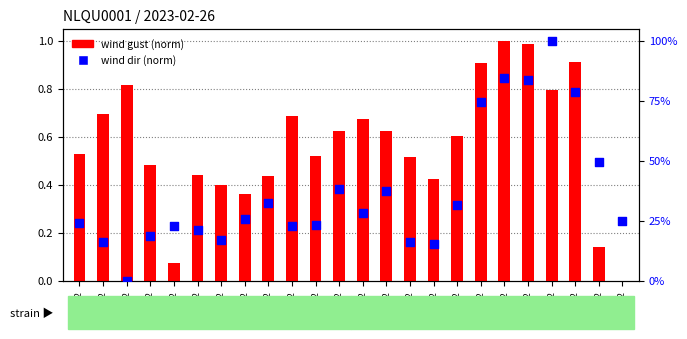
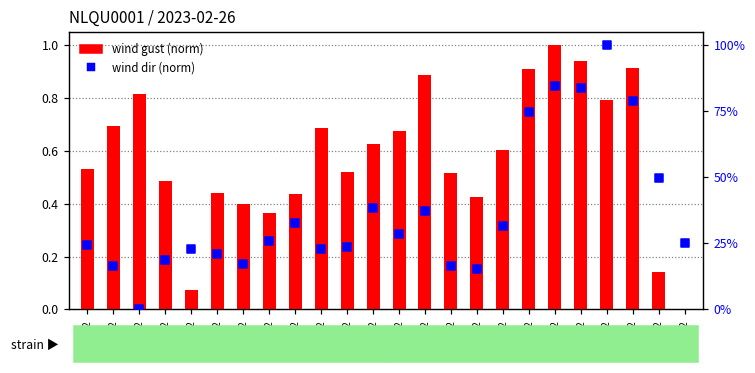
  {
    "wind gust (norm)": {
      "00:52": 0.53,
      "01:52": 0.69,
      "02:52": 0.82,
      "03:52": 0.48,
      "04:52": 0.07,
      "05:52": 0.44,
      "06:52": 0.40,
      "07:52": 0.36,
      "08:52": 0.44,
      "09:52": 0.69,
      "10:52": 0.52,
      "11:52": 0.63,
      "12:52": 0.67,
-     "13:52": 0.63,
+     "13:52": 0.89,
      "14:52": 0.52,
      "15:52": 0.43,
      "16:52": 0.61,
      "17:52": 0.91,
      "18:52": 1.00,
-     "19:52": 0.99,
+     "19:52": 0.94,
      "20:52": 0.79,
      "21:52": 0.91,
      "22:52": 0.14,
      "23:52": 0.00
    }
  }
